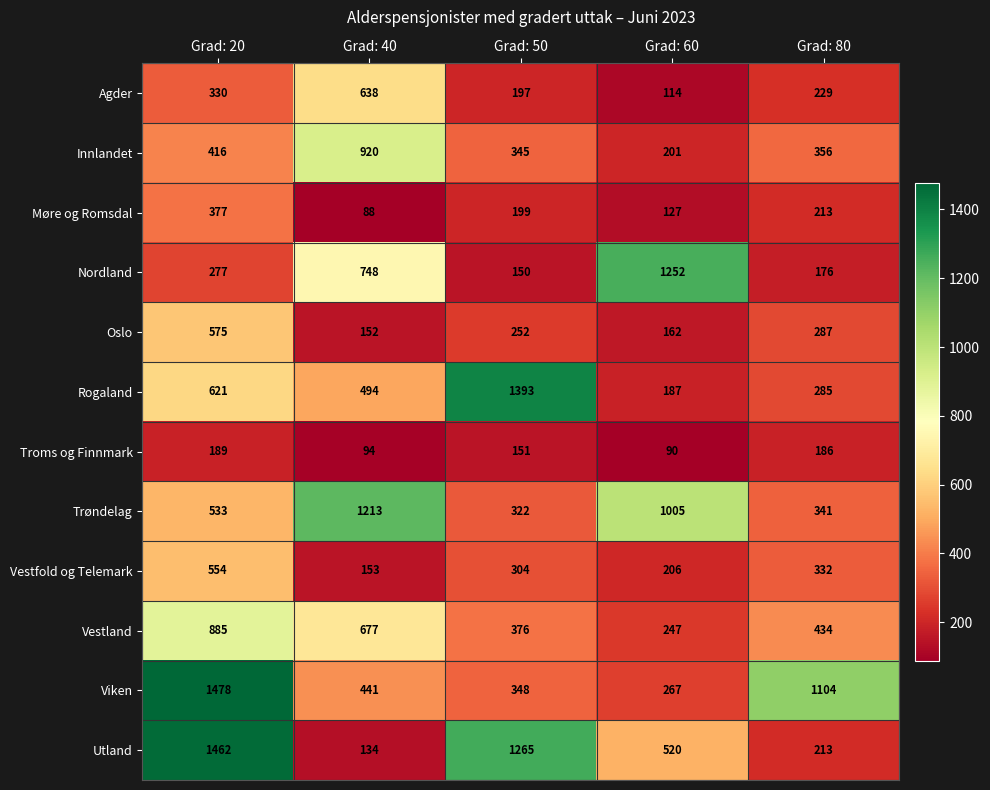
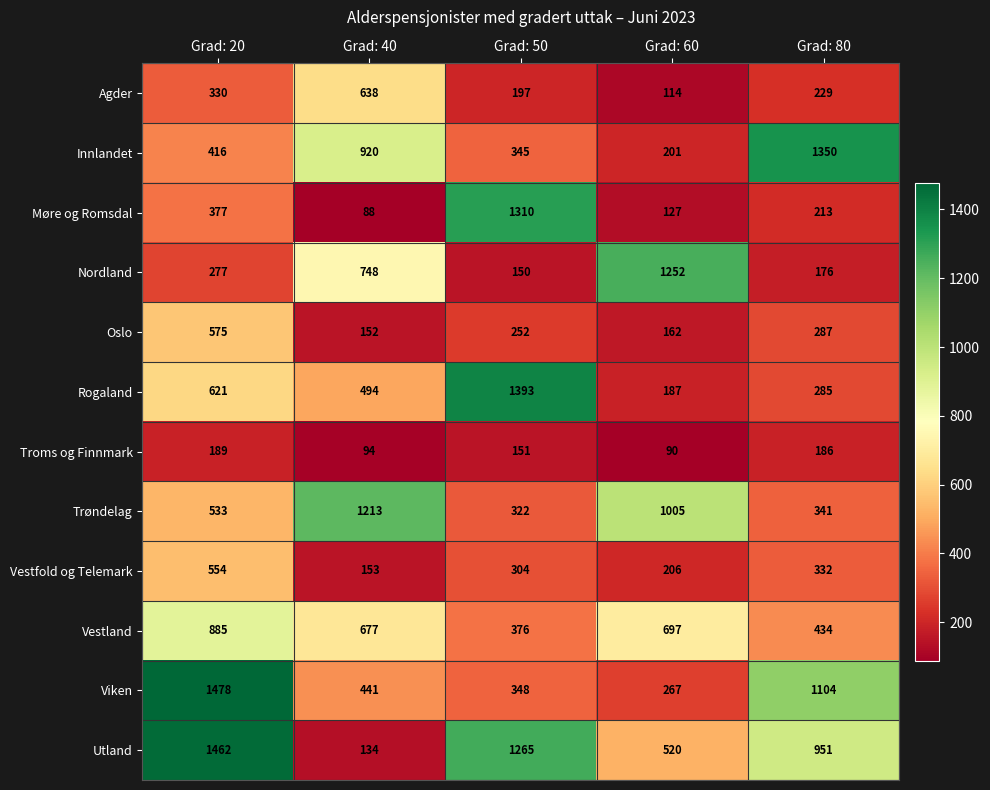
  {
    "Agder": {
      "Grad: 20": 330,
      "Grad: 40": 638,
      "Grad: 50": 197,
      "Grad: 60": 114,
      "Grad: 80": 229
    },
    "Innlandet": {
      "Grad: 20": 416,
      "Grad: 40": 920,
      "Grad: 50": 345,
      "Grad: 60": 201,
-     "Grad: 80": 356
+     "Grad: 80": 1350
    },
    "Møre og Romsdal": {
      "Grad: 20": 377,
      "Grad: 40": 88,
-     "Grad: 50": 199,
+     "Grad: 50": 1310,
      "Grad: 60": 127,
      "Grad: 80": 213
    },
    "Nordland": {
      "Grad: 20": 277,
      "Grad: 40": 748,
      "Grad: 50": 150,
      "Grad: 60": 1252,
      "Grad: 80": 176
    },
    "Oslo": {
      "Grad: 20": 575,
      "Grad: 40": 152,
      "Grad: 50": 252,
      "Grad: 60": 162,
      "Grad: 80": 287
    },
    "Rogaland": {
      "Grad: 20": 621,
      "Grad: 40": 494,
      "Grad: 50": 1393,
      "Grad: 60": 187,
      "Grad: 80": 285
    },
    "Troms og Finnmark": {
      "Grad: 20": 189,
      "Grad: 40": 94,
      "Grad: 50": 151,
      "Grad: 60": 90,
      "Grad: 80": 186
    },
    "Trøndelag": {
      "Grad: 20": 533,
      "Grad: 40": 1213,
      "Grad: 50": 322,
      "Grad: 60": 1005,
      "Grad: 80": 341
    },
    "Vestfold og Telemark": {
      "Grad: 20": 554,
      "Grad: 40": 153,
      "Grad: 50": 304,
      "Grad: 60": 206,
      "Grad: 80": 332
    },
    "Vestland": {
      "Grad: 20": 885,
      "Grad: 40": 677,
      "Grad: 50": 376,
-     "Grad: 60": 247,
+     "Grad: 60": 697,
      "Grad: 80": 434
    },
    "Viken": {
      "Grad: 20": 1478,
      "Grad: 40": 441,
      "Grad: 50": 348,
      "Grad: 60": 267,
      "Grad: 80": 1104
    },
    "Utland": {
      "Grad: 20": 1462,
      "Grad: 40": 134,
      "Grad: 50": 1265,
      "Grad: 60": 520,
-     "Grad: 80": 213
+     "Grad: 80": 951
    }
  }
